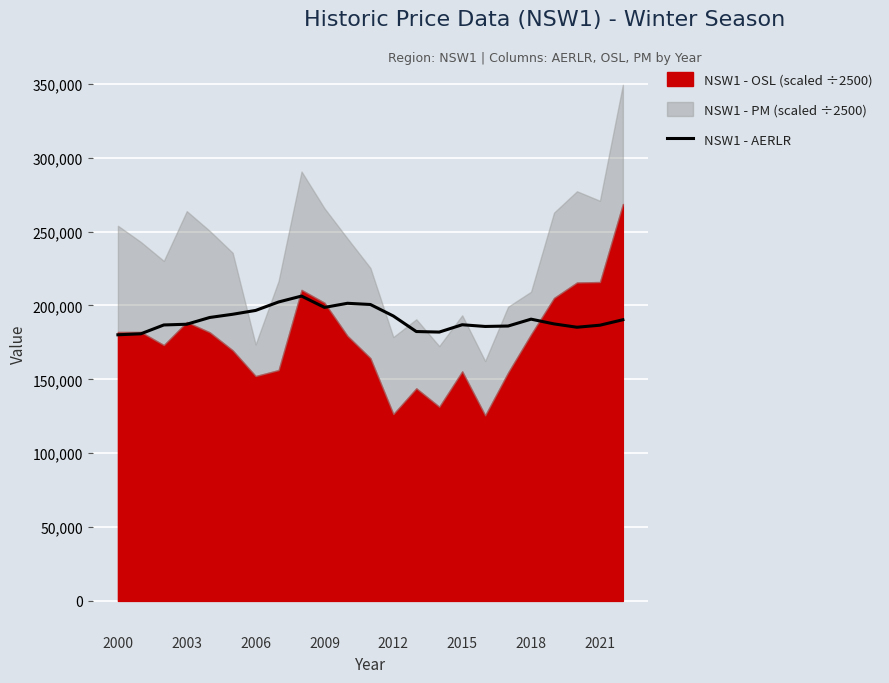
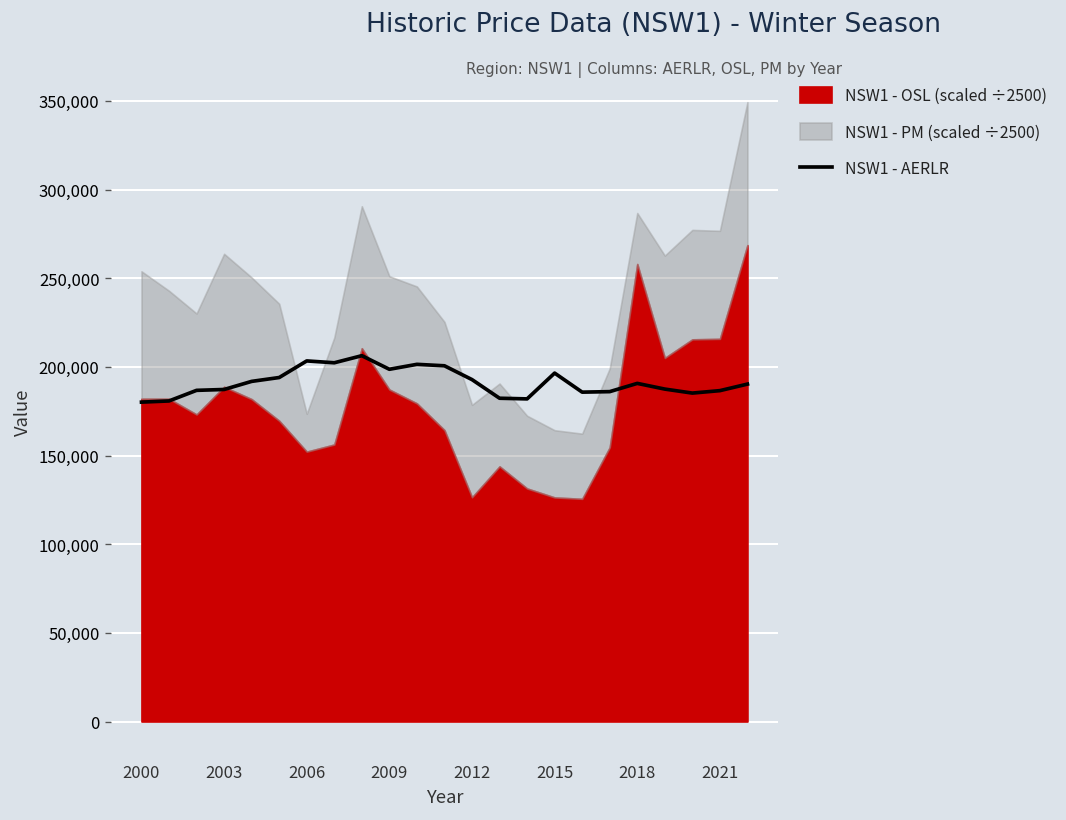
  {
    "NSW1 - AERLR": {
      "2000": "180,000",
-     "2006": "197,000",
+     "2006": "203,000",
      "2009": "199,000",
      "2012": "193,000",
-     "2015": "187,000",
+     "2015": "197,000",
      "2018": "191,000",
      "2021": "187,000"
    },
    "NSW1 - OSL (scaled ÷2500)": {
      "2000": "182,000",
      "2006": "152,000",
-     "2009": "202,000",
+     "2009": "187,000",
      "2012": "126,000",
-     "2015": "155,000",
-     "2018": "180,000",
+     "2015": "126,000",
+     "2018": "258,000",
      "2021": "216,000"
    },
    "NSW1 - PM (scaled ÷2500)": {
      "2000": "72,000",
      "2003": "75,000",
      "2006": "21,000",
      "2009": "64,000",
      "2012": "52,000",
      "2015": "38,000",
      "2018": "29,000",
-     "2021": "55,000"
+     "2021": "61,000"
    }
  }
